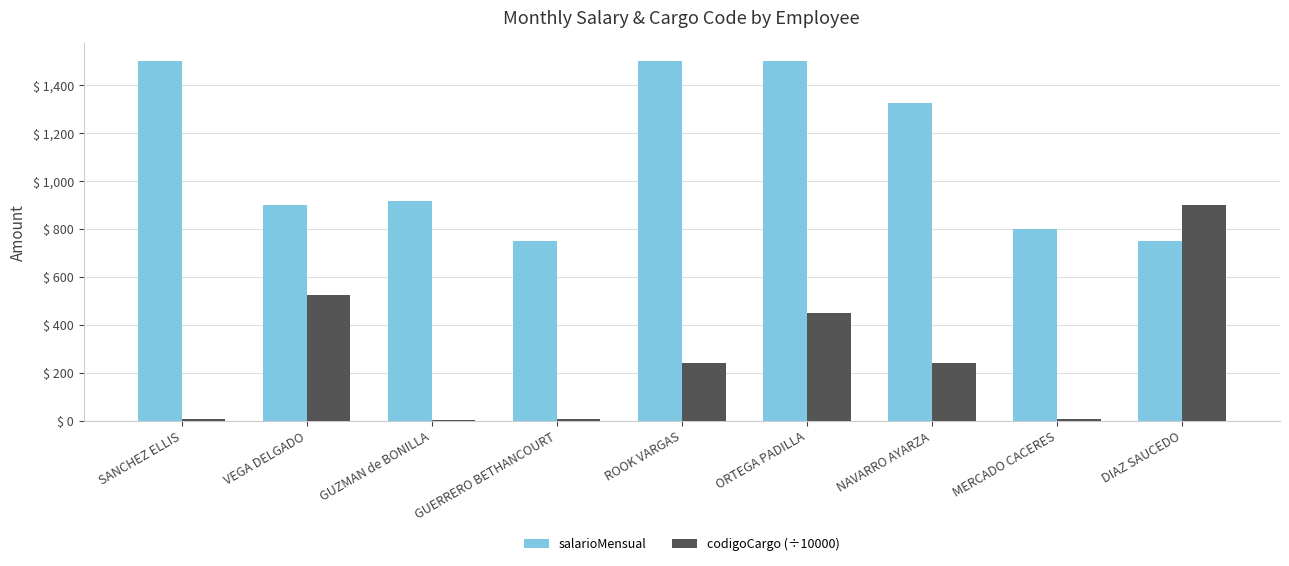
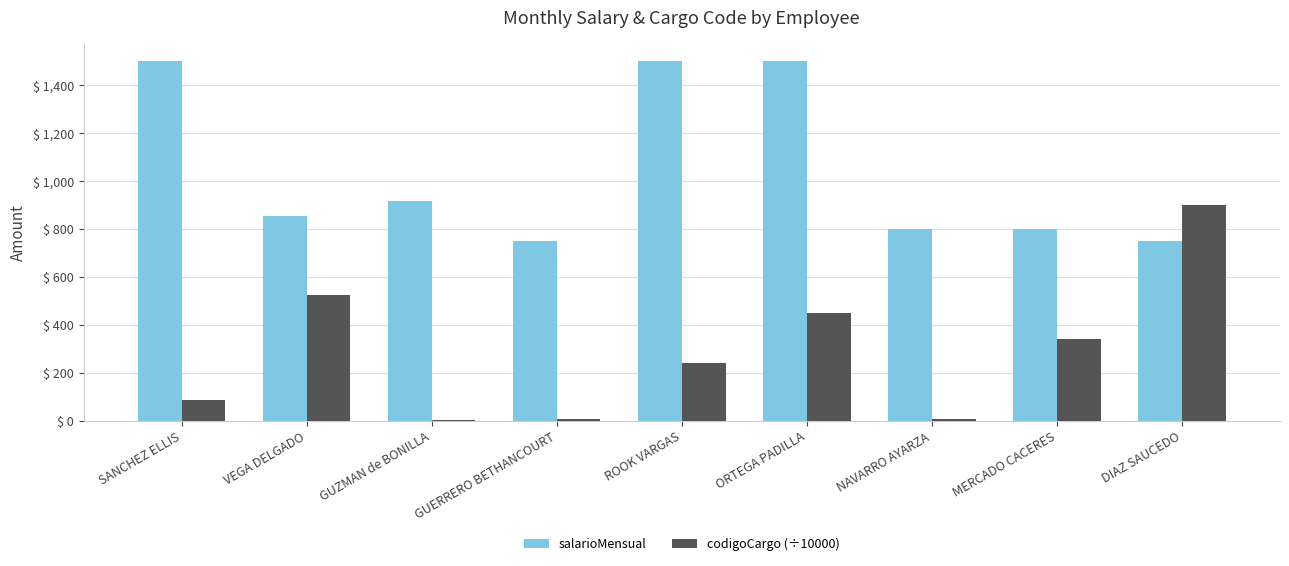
  {
    "salarioMensual": {
      "SANCHEZ ELLIS": "$ 1,500",
-     "VEGA DELGADO": "$ 900",
+     "VEGA DELGADO": "$ 860",
      "GUZMAN de BONILLA": "$ 920",
      "GUERRERO BETHANCOURT": "$ 750",
      "ROOK VARGAS": "$ 1,500",
      "ORTEGA PADILLA": "$ 1,500",
-     "NAVARRO AYARZA": "$ 1,330",
+     "NAVARRO AYARZA": "$ 800",
      "MERCADO CACERES": "$ 800",
      "DIAZ SAUCEDO": "$ 750"
    },
    "codigoCargo (÷10000)": {
-     "SANCHEZ ELLIS": "$ 10",
+     "SANCHEZ ELLIS": "$ 80",
      "VEGA DELGADO": "$ 520",
      "ROOK VARGAS": "$ 240",
      "ORTEGA PADILLA": "$ 450",
-     "NAVARRO AYARZA": "$ 240",
-     "MERCADO CACERES": "$ 10",
+     "NAVARRO AYARZA": "$ 10",
+     "MERCADO CACERES": "$ 340",
      "DIAZ SAUCEDO": "$ 900"
    }
  }
